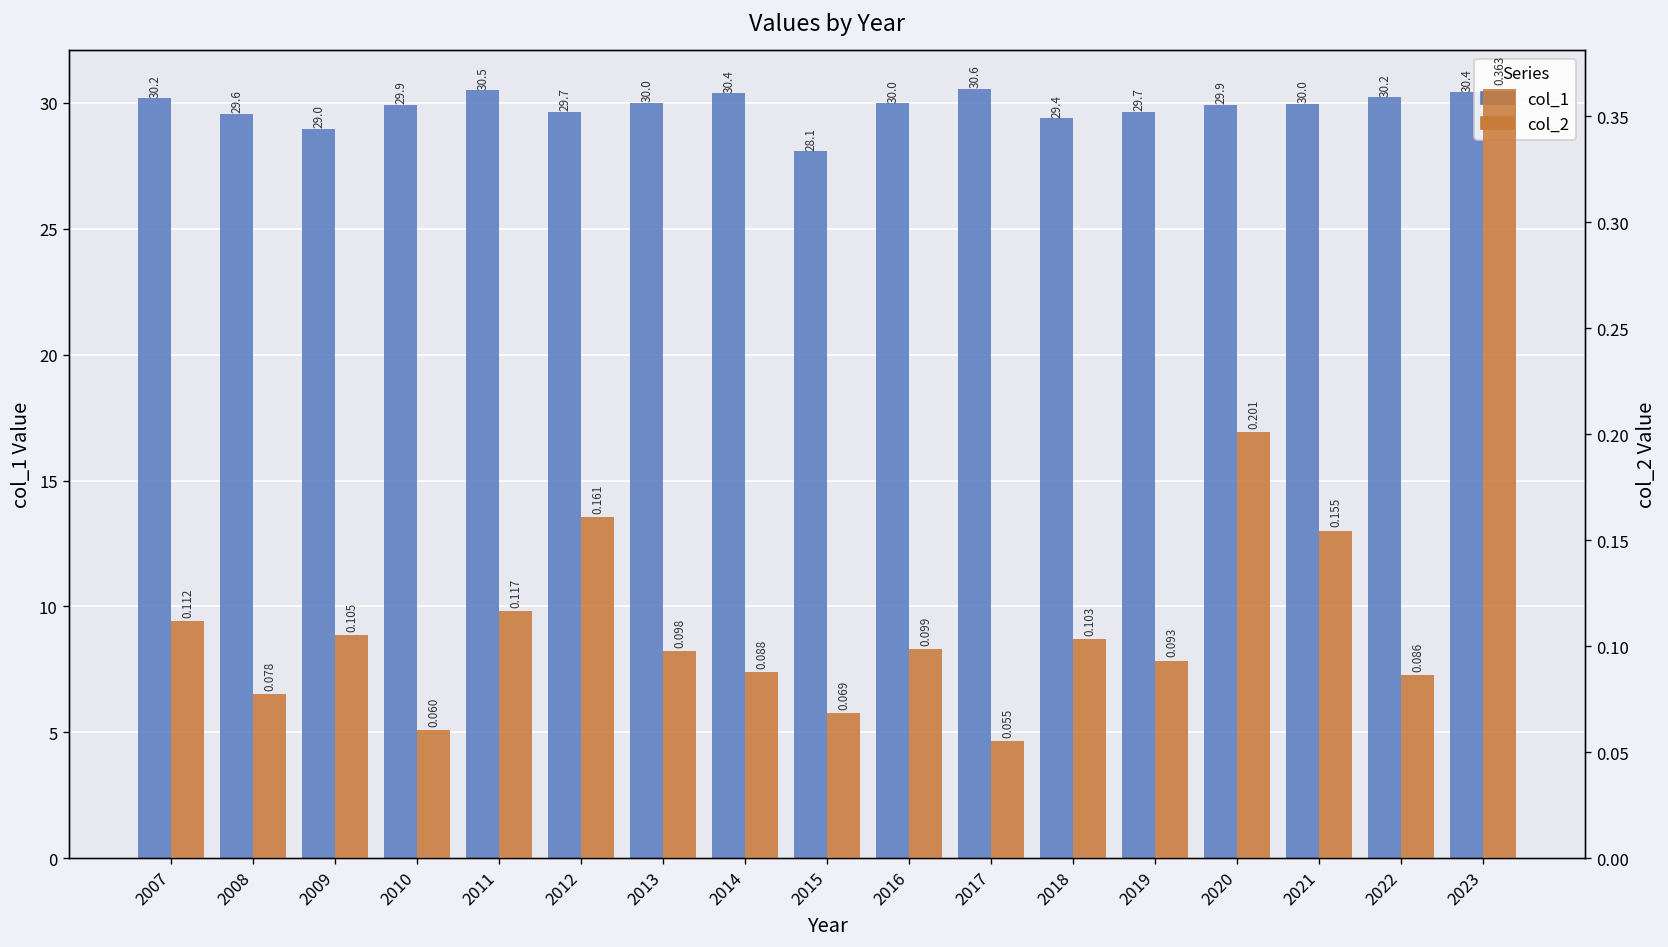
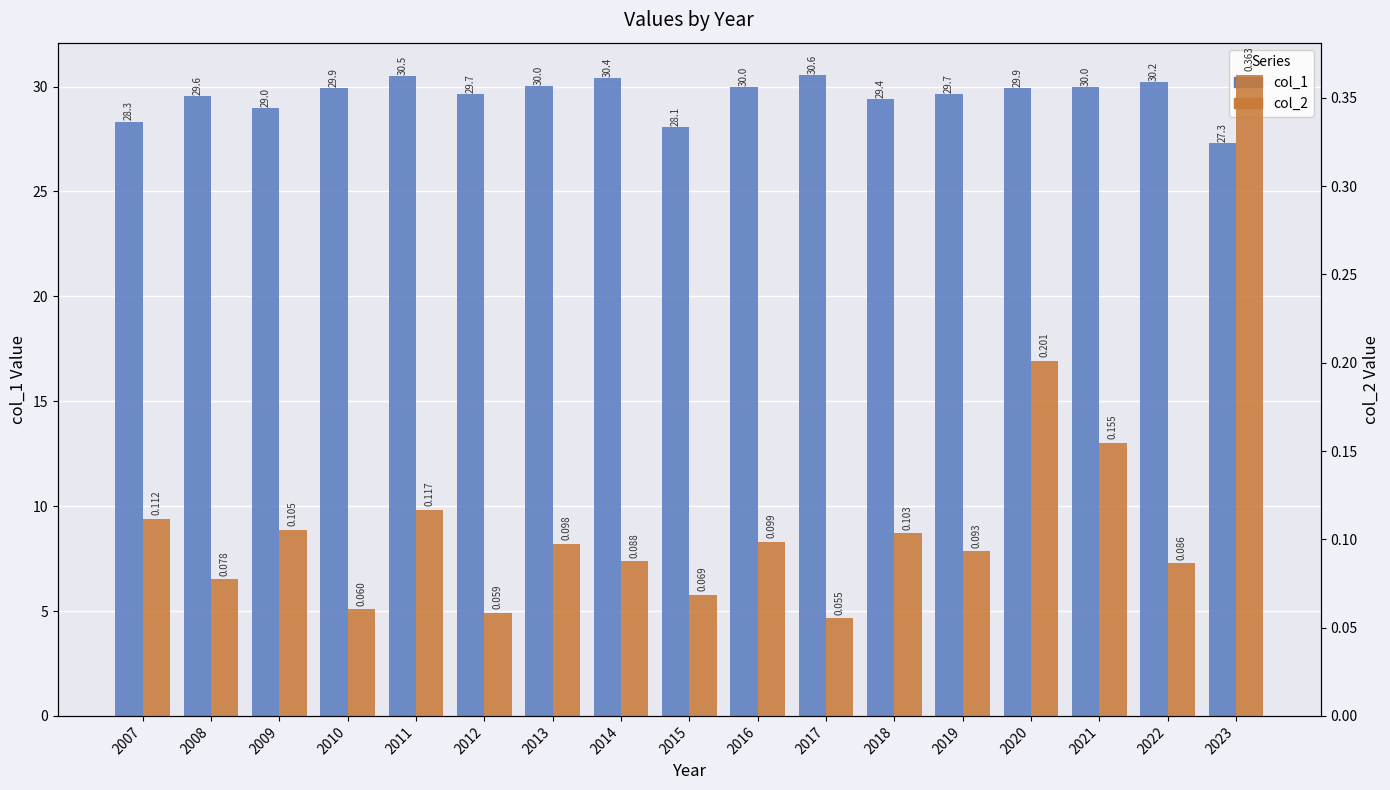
  {
    "col_1": {
-     "2007": 30.2,
+     "2007": 28.3,
      "2008": 29.6,
      "2009": 29.0,
      "2010": 29.9,
      "2011": 30.5,
      "2012": 29.7,
      "2013": 30.0,
      "2014": 30.4,
      "2015": 28.1,
      "2016": 30.0,
      "2017": 30.6,
      "2018": 29.4,
      "2019": 29.7,
      "2020": 29.9,
      "2021": 30.0,
      "2022": 30.2,
-     "2023": 30.4
+     "2023": 27.3
    },
    "col_2": {
      "2007": 0.112,
      "2008": 0.078,
      "2009": 0.105,
      "2010": 0.060,
      "2011": 0.117,
-     "2012": 0.161,
+     "2012": 0.059,
      "2013": 0.098,
      "2014": 0.088,
      "2015": 0.069,
      "2016": 0.099,
      "2017": 0.055,
      "2018": 0.103,
      "2019": 0.093,
      "2020": 0.201,
      "2021": 0.155,
      "2022": 0.086
    }
  }
